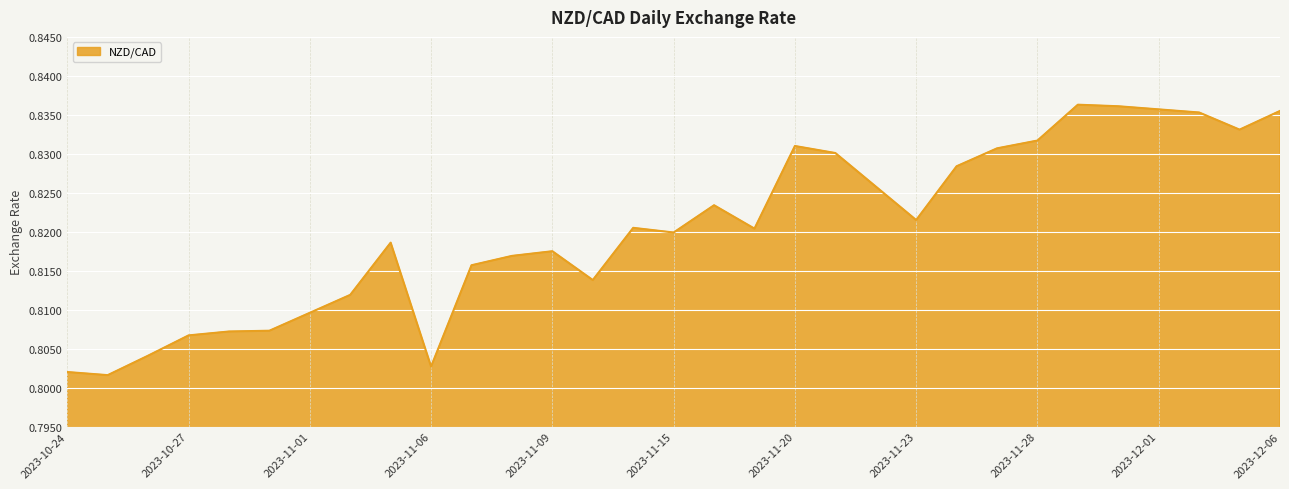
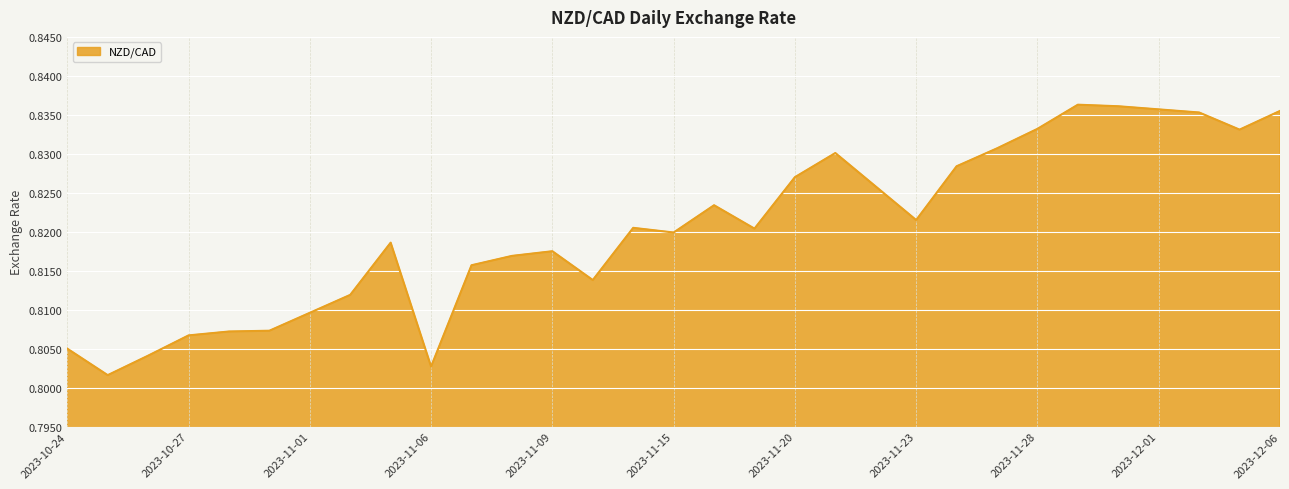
  {
-   "2023-10-24": 0.802,
+   "2023-10-24": 0.805,
    "2023-10-27": 0.807,
    "2023-11-01": 0.810,
    "2023-11-06": 0.803,
    "2023-11-09": 0.818,
    "2023-11-15": 0.820,
-   "2023-11-20": 0.831,
+   "2023-11-20": 0.827,
    "2023-11-23": 0.822,
-   "2023-11-28": 0.832,
+   "2023-11-28": 0.833,
    "2023-12-01": 0.836,
    "2023-12-06": 0.836
  }
